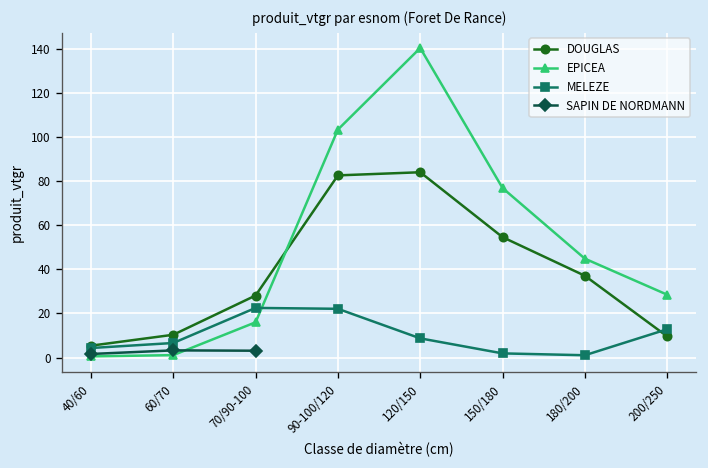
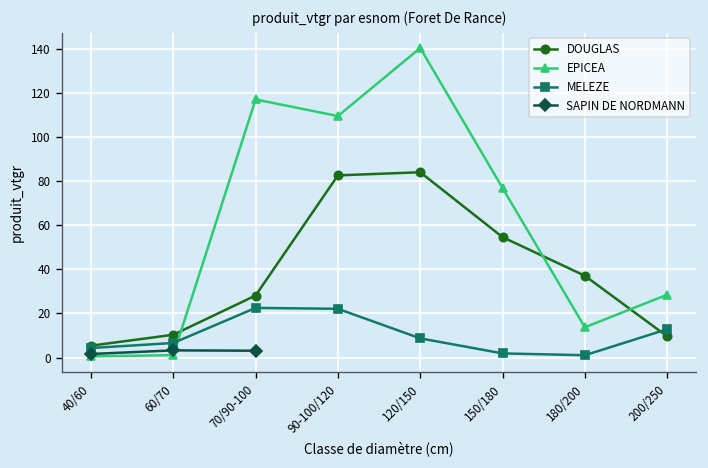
  {
    "EPICEA": {
      "60/70": 1,
-     "70/90-100": 16,
-     "90-100/120": 103,
+     "70/90-100": 117,
+     "90-100/120": 109,
      "120/150": 140,
      "150/180": 77,
-     "180/200": 45,
+     "180/200": 14,
      "200/250": 28
    }
  }
